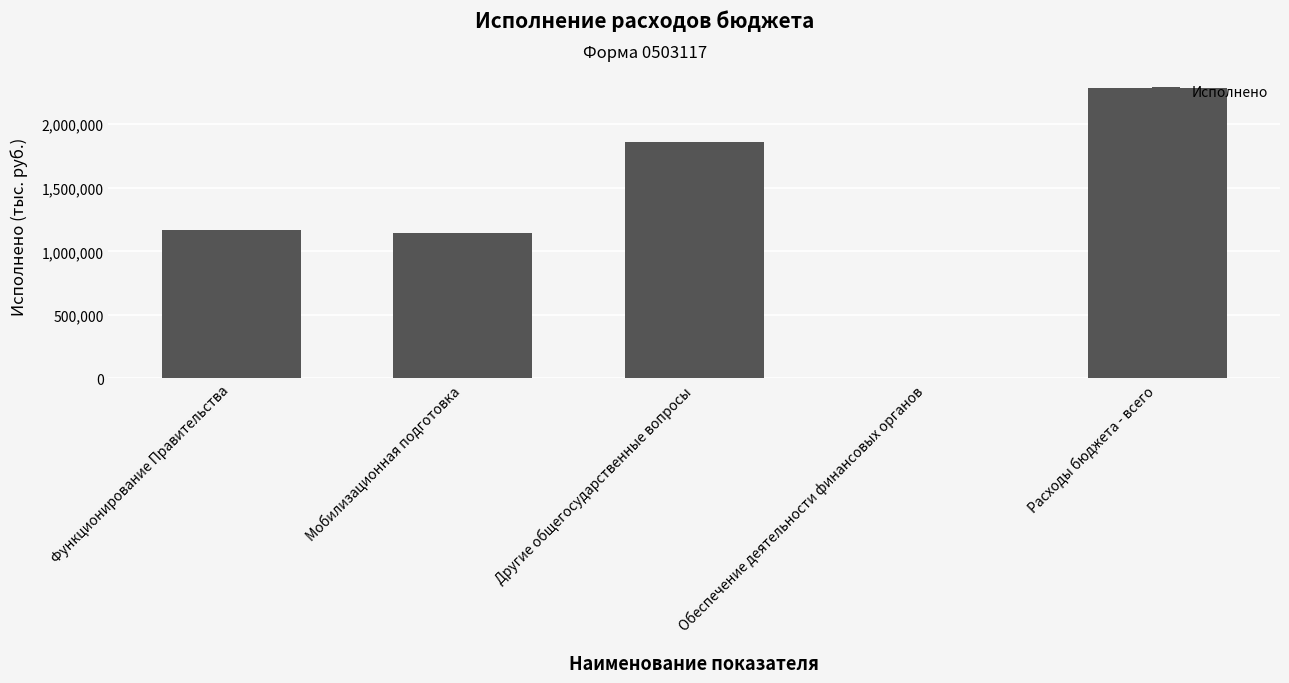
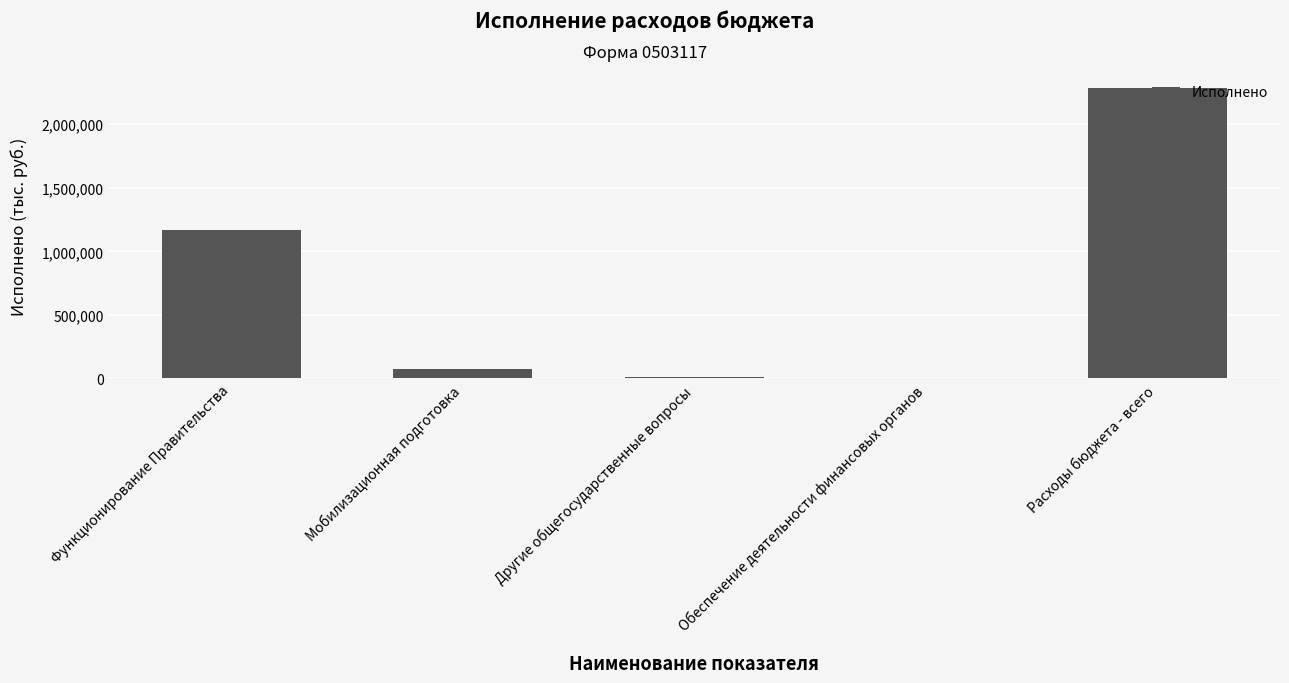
  {
    "Функционирование Правительства": "1,160,000",
-   "Мобилизационная подготовка": "1,140,000",
-   "Другие общегосударственные вопросы": "1,860,000",
+   "Мобилизационная подготовка": "80,000",
+   "Другие общегосударственные вопросы": "20,000",
    "Обеспечение деятельности финансовых органов": "0",
    "Расходы бюджета - всего": "2,290,000"
  }
